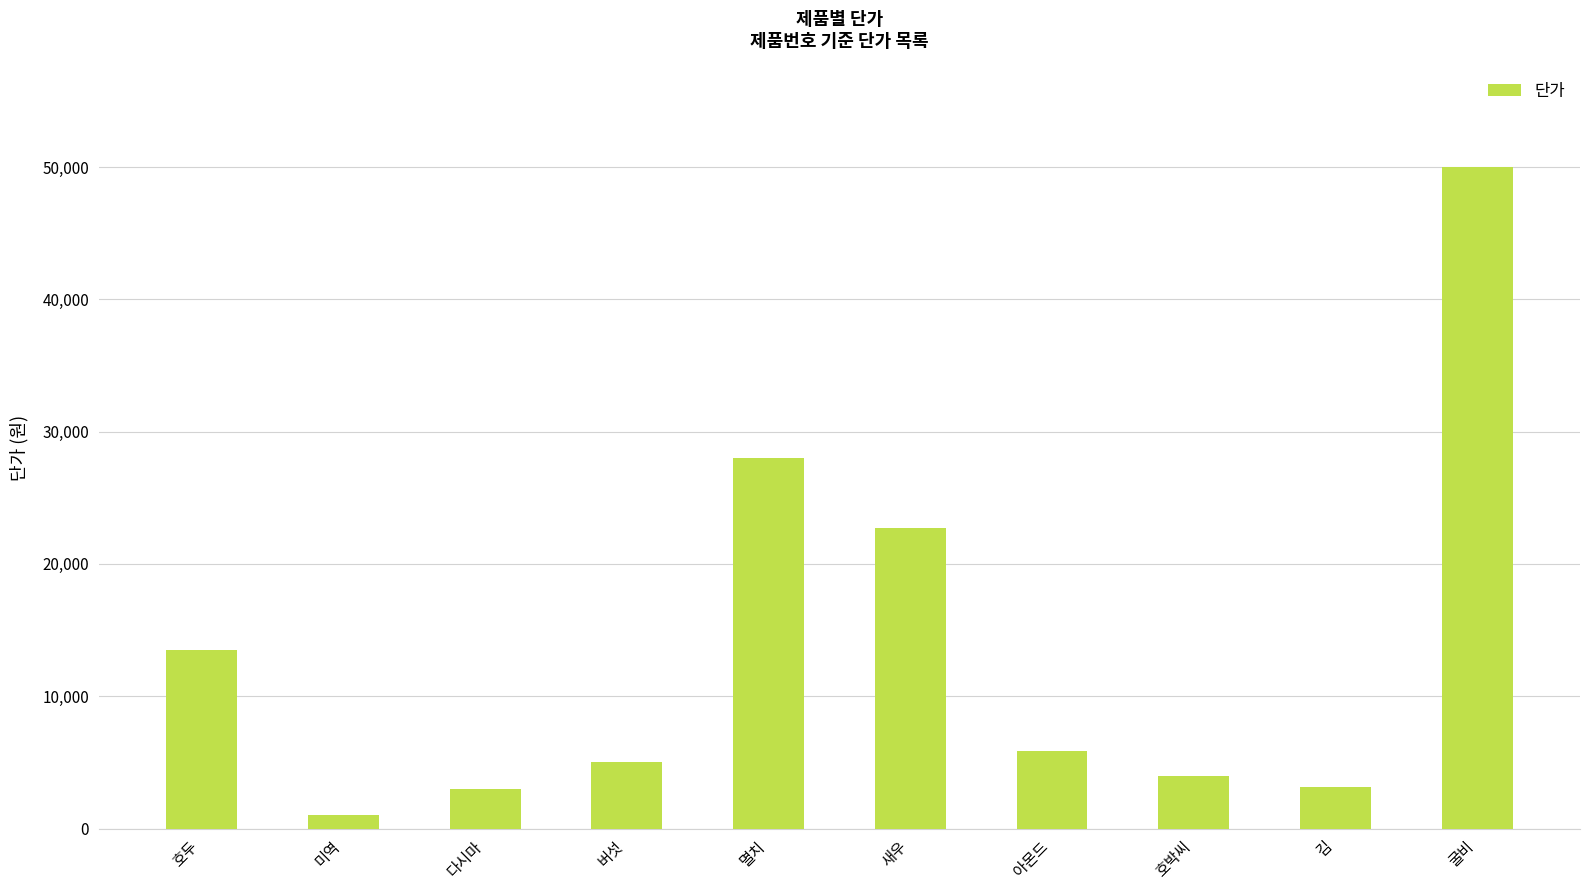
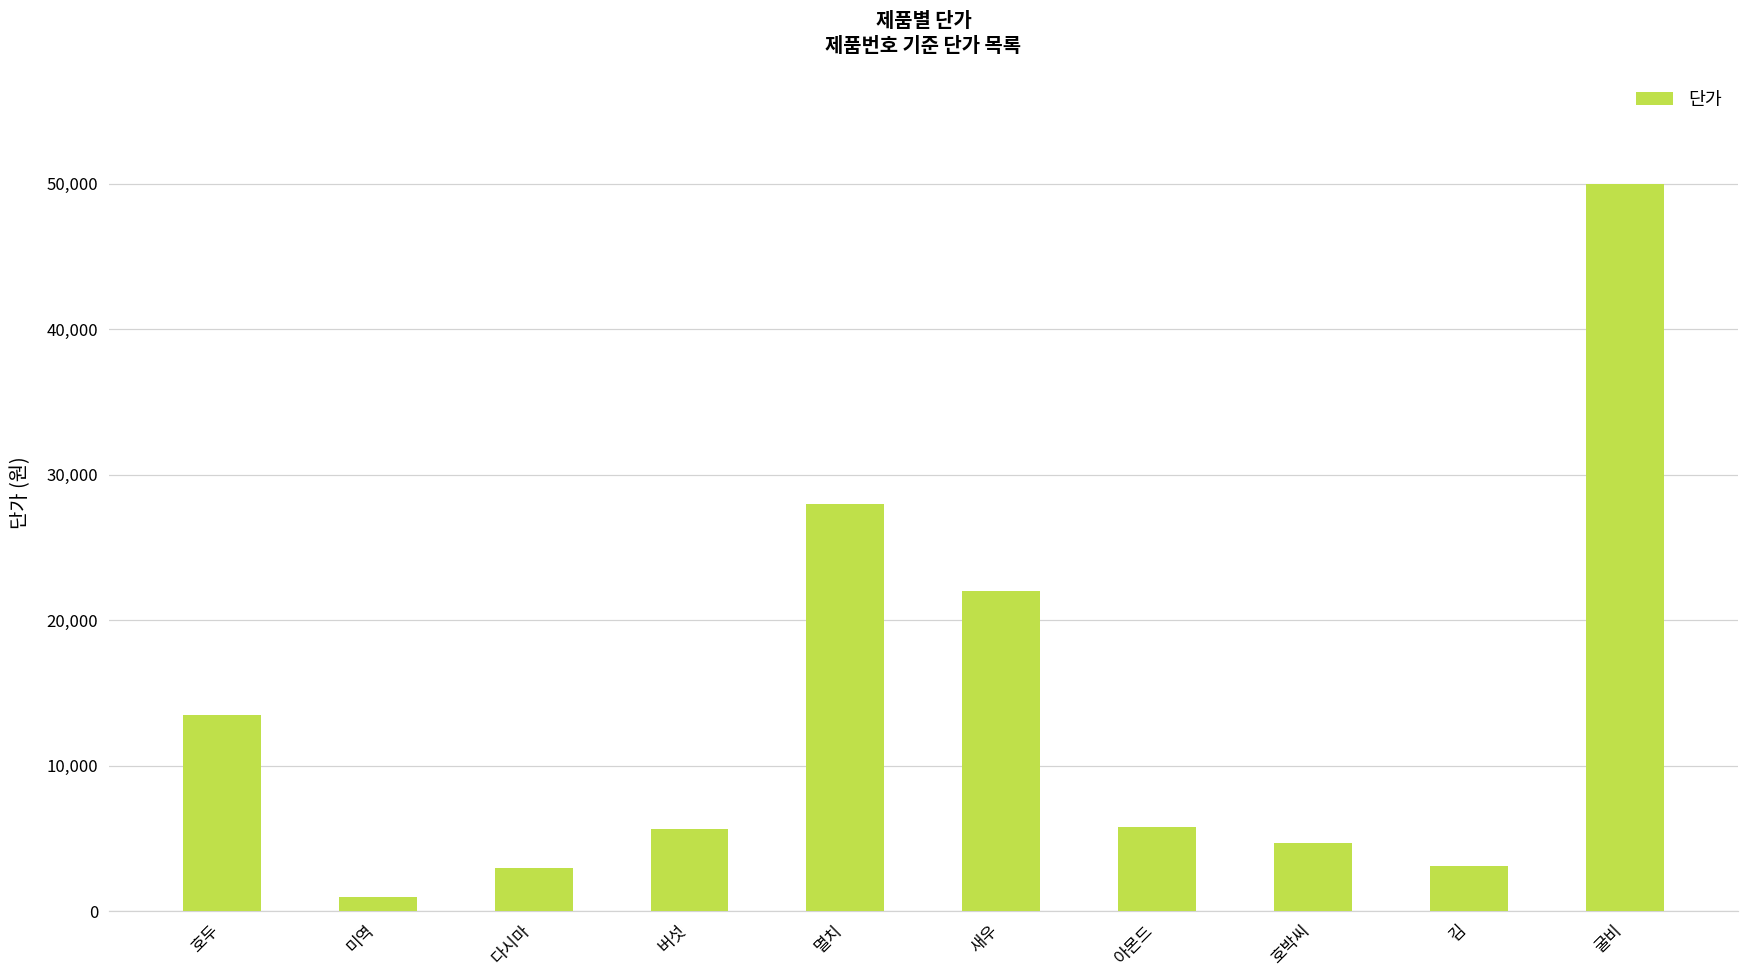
  {
    "호두": "13,500",
    "미역": "1,000",
    "다시마": "3,000",
-   "버섯": "5,000",
+   "버섯": "5,700",
    "멸치": "28,000",
-   "새우": "22,700",
+   "새우": "22,000",
    "아몬드": "5,800",
-   "호박씨": "4,000",
+   "호박씨": "4,700",
    "김": "3,100",
    "굴비": "50,000"
  }
